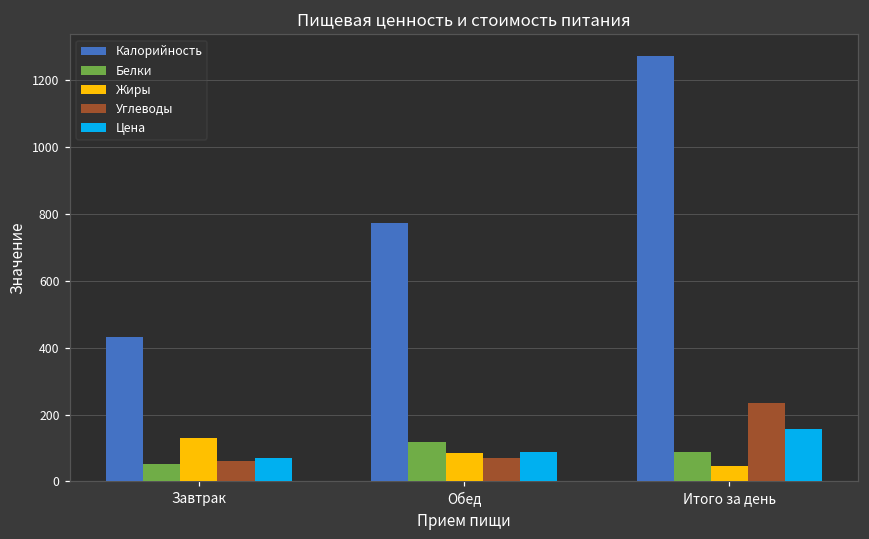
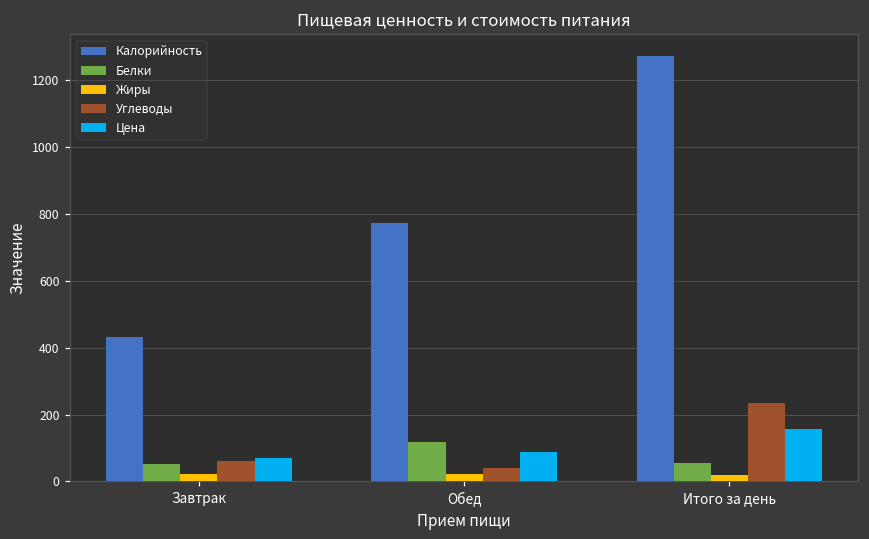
  {
    "Калорийность": {
      "Завтрак": 430,
      "Обед": 770,
      "Итого за день": 1270
    },
    "Белки": {
      "Завтрак": 50,
      "Обед": 120,
-     "Итого за день": 90
+     "Итого за день": 60
    },
    "Жиры": {
-     "Завтрак": 130,
-     "Обед": 80,
-     "Итого за день": 50
+     "Завтрак": 20,
+     "Обед": 20,
+     "Итого за день": 20
    },
    "Углеводы": {
      "Завтрак": 60,
-     "Обед": 70,
+     "Обед": 40,
      "Итого за день": 240
    },
    "Цена": {
      "Завтрак": 70,
      "Обед": 90,
      "Итого за день": 160
    }
  }
